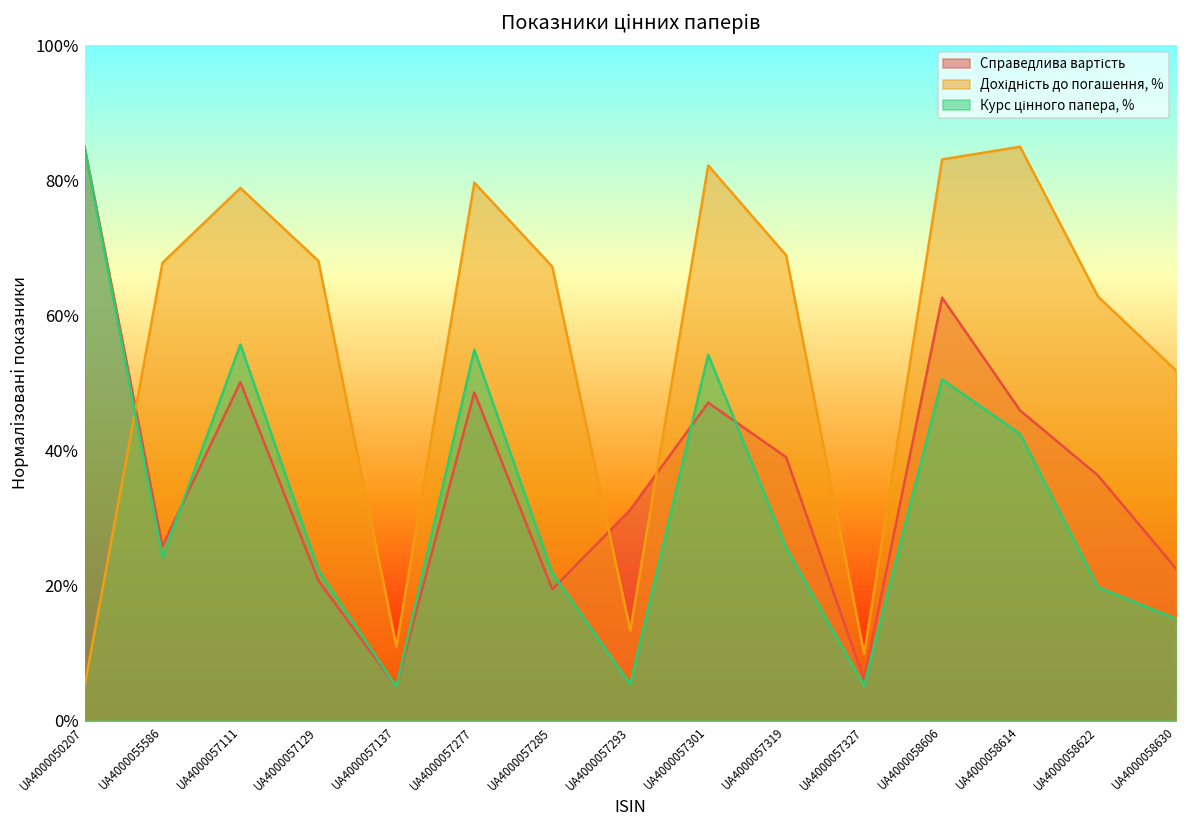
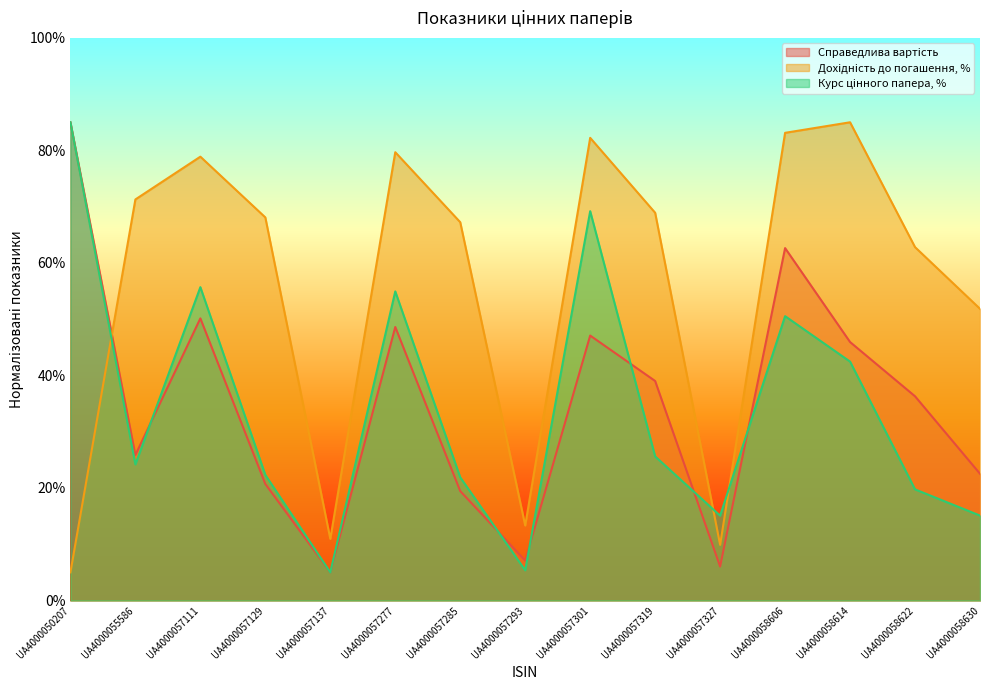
  {
    "Справедлива вартість": {
      "UA4000055586": "26%",
      "UA4000057111": "50%",
      "UA4000057129": "21%",
      "UA4000057277": "49%",
      "UA4000057285": "19%",
-     "UA4000057293": "31%",
+     "UA4000057293": "7%",
      "UA4000057301": "47%",
      "UA4000057319": "39%",
      "UA4000057327": "6%",
      "UA4000058606": "63%",
      "UA4000058614": "46%",
      "UA4000058622": "36%",
      "UA4000058630": "23%"
    },
    "Дохідність до погашення, %": {
      "UA4000050207": "5%",
-     "UA4000055586": "68%",
+     "UA4000055586": "71%",
      "UA4000057111": "79%",
      "UA4000057129": "68%",
      "UA4000057137": "11%",
      "UA4000057277": "80%",
      "UA4000057285": "67%",
      "UA4000057293": "13%",
      "UA4000057301": "82%",
      "UA4000057319": "69%",
      "UA4000057327": "10%",
      "UA4000058606": "83%",
      "UA4000058614": "85%",
      "UA4000058622": "63%",
      "UA4000058630": "52%"
    },
    "Курс цінного папера, %": {
      "UA4000055586": "24%",
      "UA4000057111": "56%",
      "UA4000057129": "22%",
      "UA4000057277": "55%",
      "UA4000057285": "22%",
      "UA4000057293": "5%",
-     "UA4000057301": "54%",
+     "UA4000057301": "69%",
      "UA4000057319": "26%",
-     "UA4000057327": "5%",
+     "UA4000057327": "15%",
      "UA4000058606": "51%",
      "UA4000058614": "42%",
      "UA4000058622": "20%",
      "UA4000058630": "15%"
    }
  }
